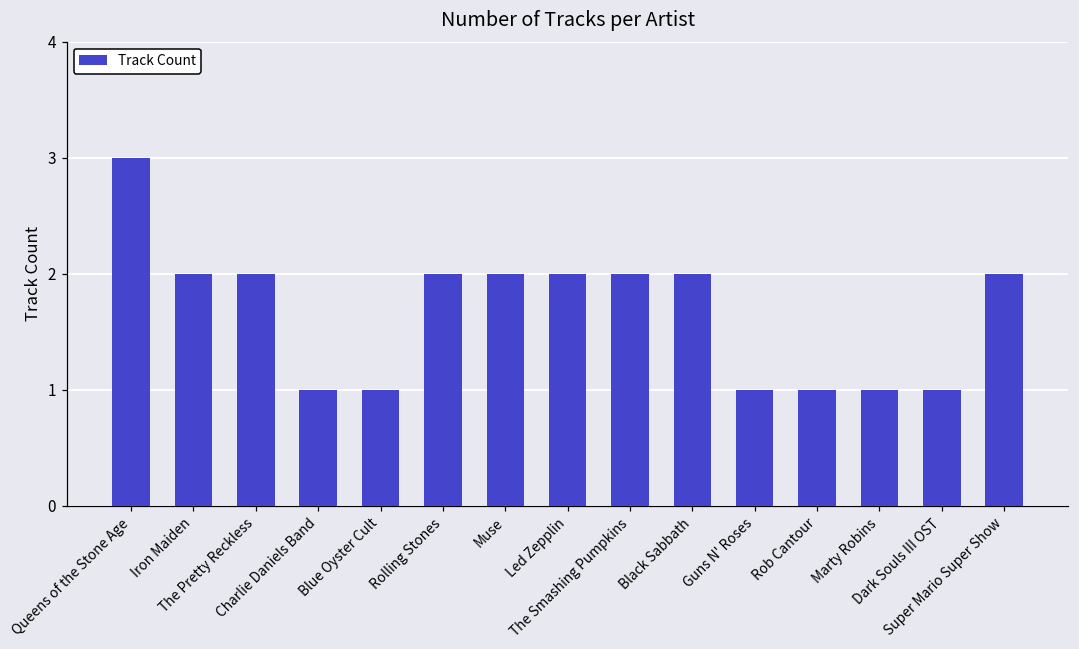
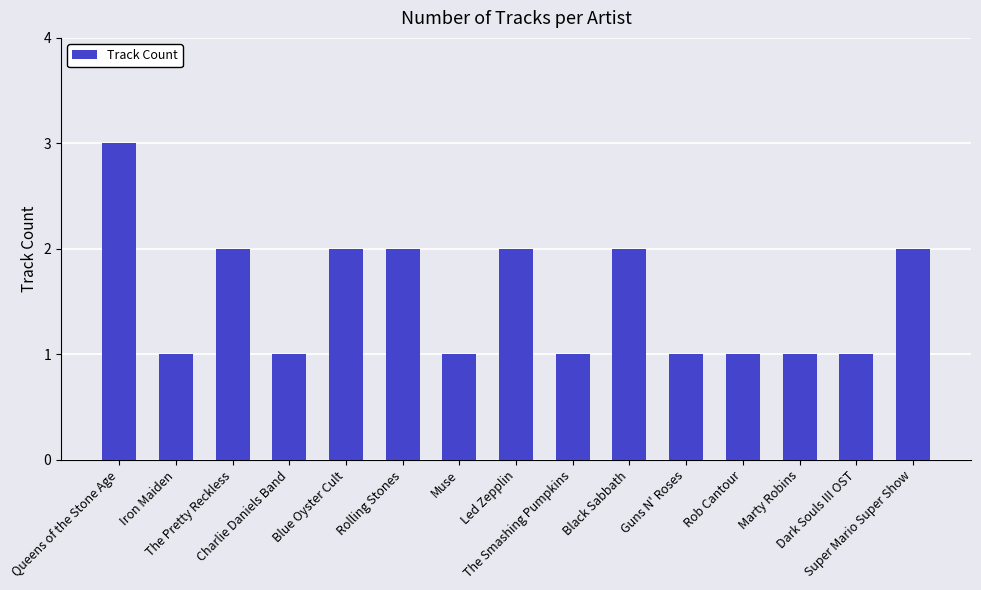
  {
    "Queens of the Stone Age": 3,
-   "Iron Maiden": 2,
+   "Iron Maiden": 1,
    "The Pretty Reckless": 2,
    "Charlie Daniels Band": 1,
-   "Blue Oyster Cult": 1,
+   "Blue Oyster Cult": 2,
    "Rolling Stones": 2,
-   "Muse": 2,
+   "Muse": 1,
    "Led Zepplin": 2,
-   "The Smashing Pumpkins": 2,
+   "The Smashing Pumpkins": 1,
    "Black Sabbath": 2,
    "Guns N' Roses": 1,
    "Rob Cantour": 1,
    "Marty Robins": 1,
    "Dark Souls III OST": 1,
    "Super Mario Super Show": 2
  }
